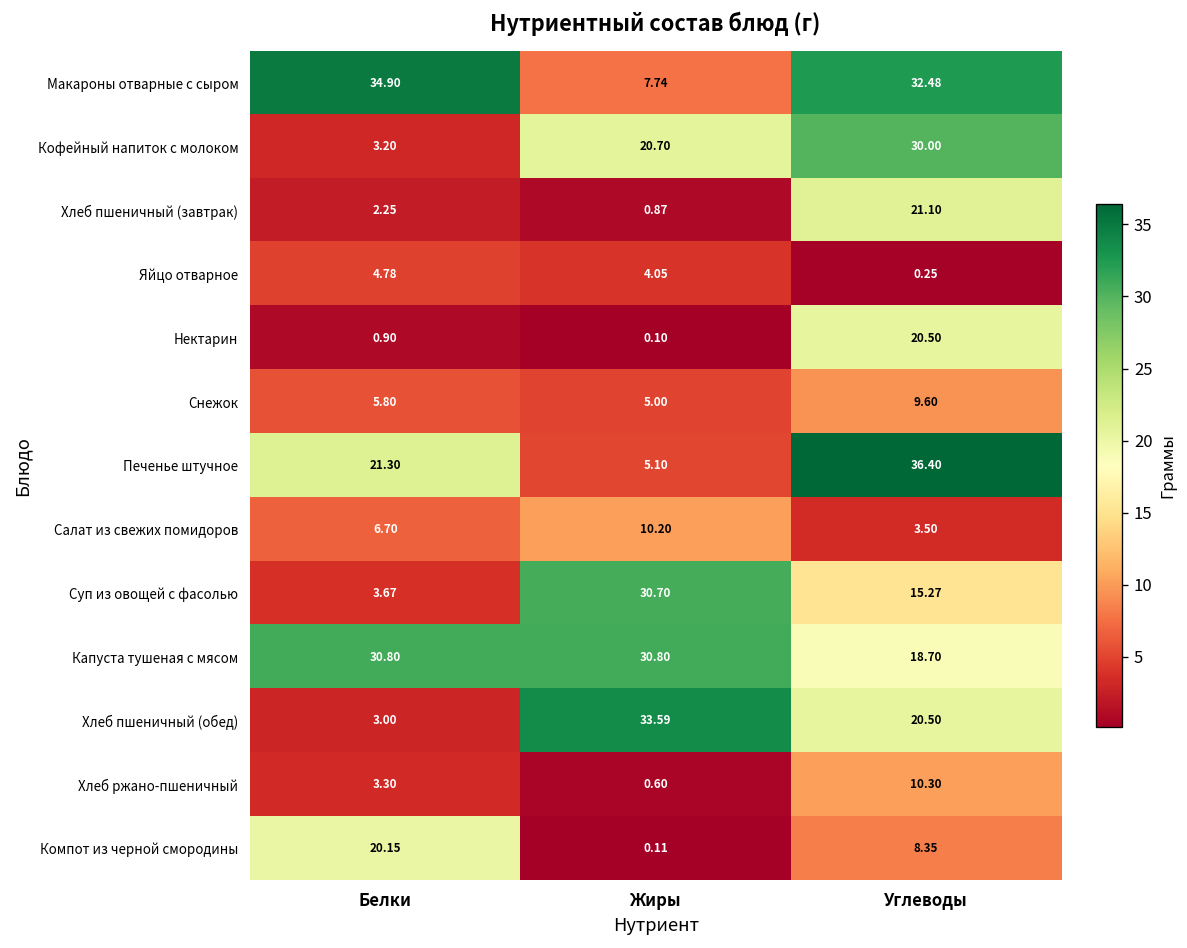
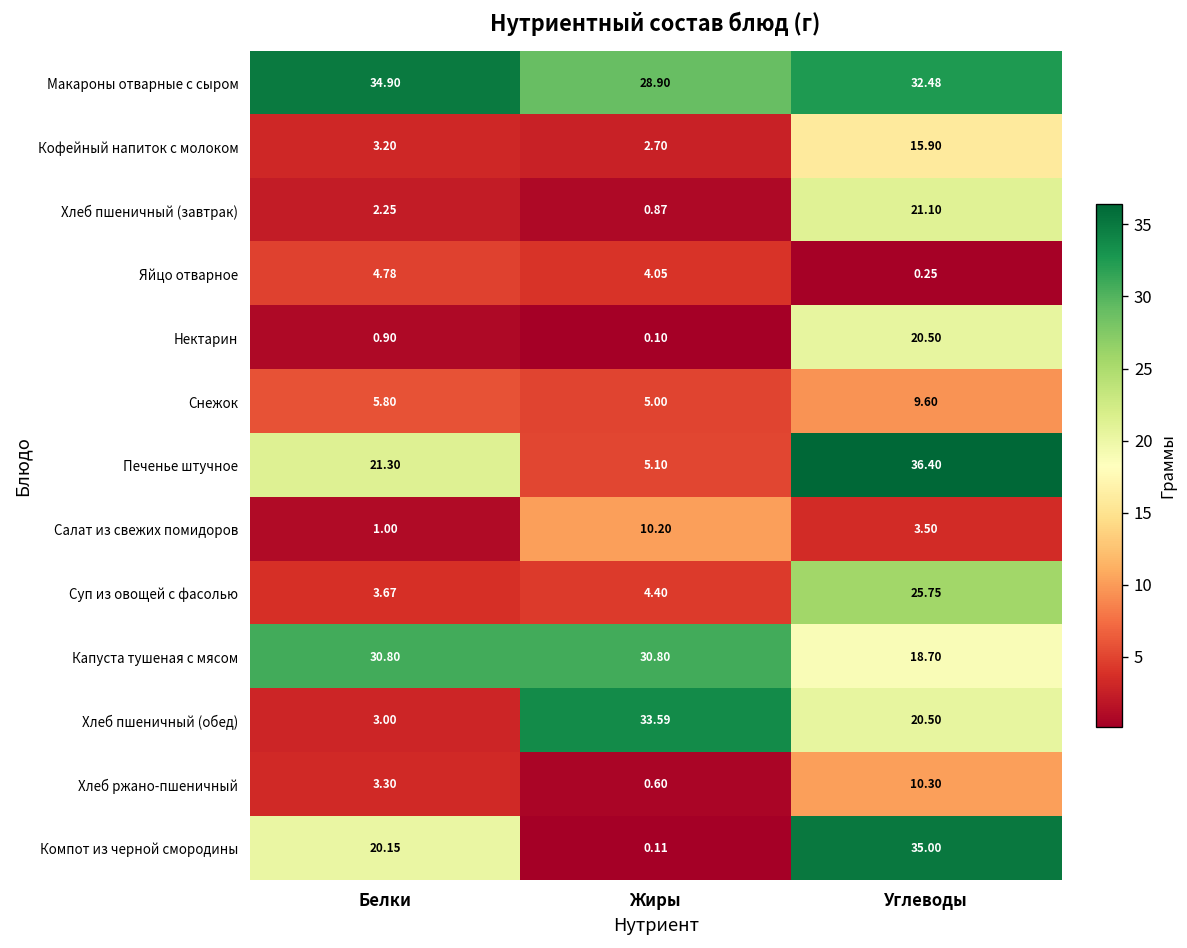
  {
    "Макароны отварные с сыром": {
      "Белки": 34.90,
-     "Жиры": 7.74,
+     "Жиры": 28.90,
      "Углеводы": 32.48
    },
    "Кофейный напиток с молоком": {
      "Белки": 3.20,
-     "Жиры": 20.70,
-     "Углеводы": 30.00
+     "Жиры": 2.70,
+     "Углеводы": 15.90
    },
    "Хлеб пшеничный (завтрак)": {
      "Белки": 2.25,
      "Жиры": 0.87,
      "Углеводы": 21.10
    },
    "Яйцо отварное": {
      "Белки": 4.78,
      "Жиры": 4.05,
      "Углеводы": 0.25
    },
    "Нектарин": {
      "Белки": 0.90,
      "Жиры": 0.10,
      "Углеводы": 20.50
    },
    "Снежок": {
      "Белки": 5.80,
      "Жиры": 5.00,
      "Углеводы": 9.60
    },
    "Печенье штучное": {
      "Белки": 21.30,
      "Жиры": 5.10,
      "Углеводы": 36.40
    },
    "Салат из свежих помидоров": {
-     "Белки": 6.70,
+     "Белки": 1.00,
      "Жиры": 10.20,
      "Углеводы": 3.50
    },
    "Суп из овощей с фасолью": {
      "Белки": 3.67,
-     "Жиры": 30.70,
-     "Углеводы": 15.27
+     "Жиры": 4.40,
+     "Углеводы": 25.75
    },
    "Капуста тушеная с мясом": {
      "Белки": 30.80,
      "Жиры": 30.80,
      "Углеводы": 18.70
    },
    "Хлеб пшеничный (обед)": {
      "Белки": 3.00,
      "Жиры": 33.59,
      "Углеводы": 20.50
    },
    "Хлеб ржано-пшеничный": {
      "Белки": 3.30,
      "Жиры": 0.60,
      "Углеводы": 10.30
    },
    "Компот из черной смородины": {
      "Белки": 20.15,
      "Жиры": 0.11,
-     "Углеводы": 8.35
+     "Углеводы": 35.00
    }
  }
